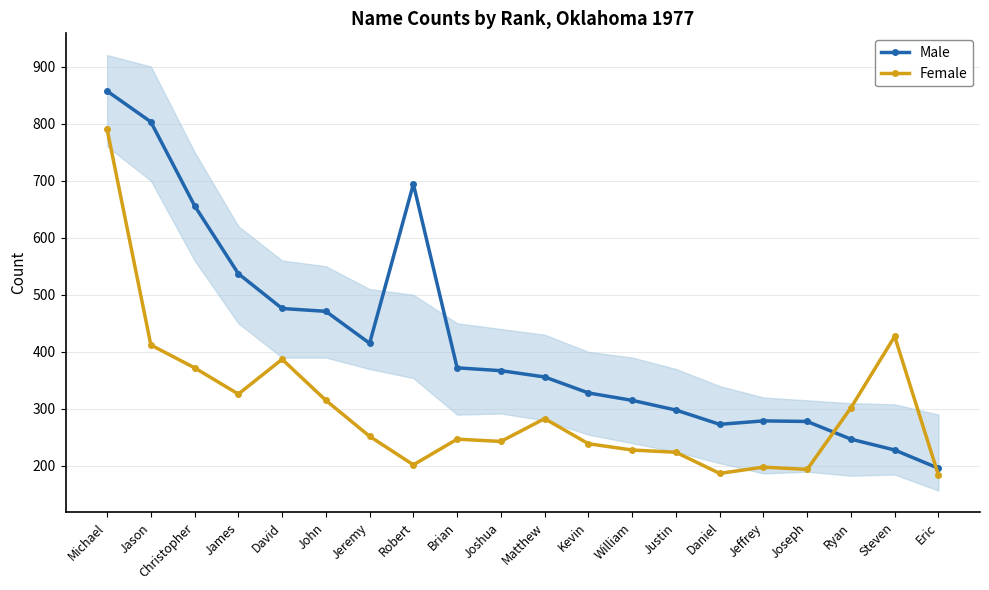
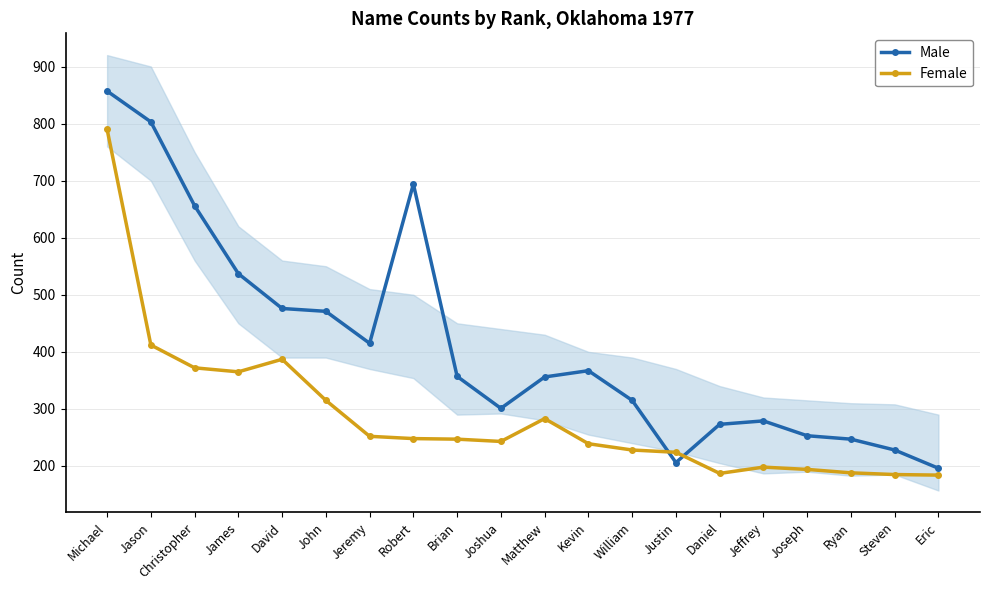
  {
    "Male": {
      "Michael": 860,
      "Jason": 800,
      "Christopher": 660,
      "James": 540,
      "David": 480,
      "John": 470,
      "Jeremy": 420,
      "Robert": 690,
-     "Brian": 370,
-     "Joshua": 370,
+     "Brian": 360,
+     "Joshua": 300,
      "Matthew": 360,
-     "Kevin": 330,
+     "Kevin": 370,
      "William": 320,
-     "Justin": 300,
+     "Justin": 210,
      "Daniel": 270,
      "Jeffrey": 280,
-     "Joseph": 280,
+     "Joseph": 250,
      "Ryan": 250,
      "Steven": 230,
      "Eric": 200
    },
    "Female": {
      "Michael": 790,
      "Jason": 410,
      "Christopher": 370,
-     "James": 330,
+     "James": 370,
      "David": 390,
      "John": 320,
      "Jeremy": 250,
-     "Robert": 200,
+     "Robert": 250,
      "Brian": 250,
      "Joshua": 240,
      "Matthew": 280,
      "Kevin": 240,
      "William": 230,
      "Justin": 220,
      "Daniel": 190,
      "Jeffrey": 200,
      "Joseph": 190,
-     "Ryan": 300,
-     "Steven": 430,
+     "Ryan": 190,
+     "Steven": 190,
      "Eric": 180
    }
  }
